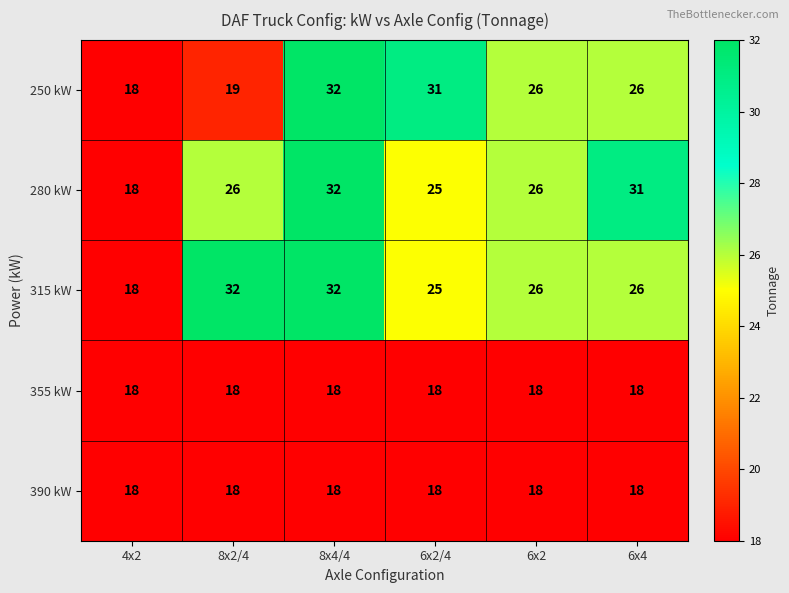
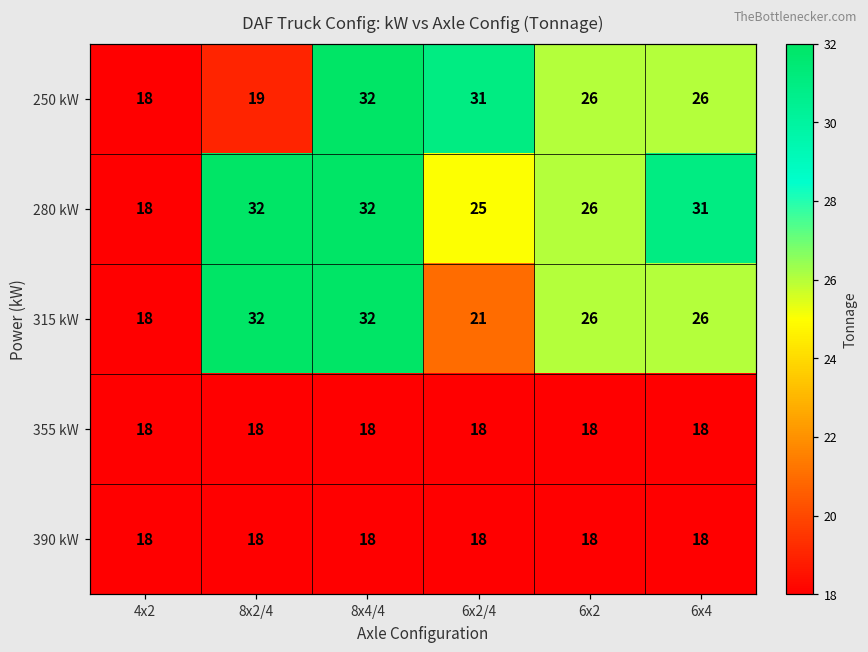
  {
    "250 kW": {
      "4x2": 18,
      "8x2/4": 19,
      "8x4/4": 32,
      "6x2/4": 31,
      "6x2": 26,
      "6x4": 26
    },
    "280 kW": {
      "4x2": 18,
-     "8x2/4": 26,
+     "8x2/4": 32,
      "8x4/4": 32,
      "6x2/4": 25,
      "6x2": 26,
      "6x4": 31
    },
    "315 kW": {
      "4x2": 18,
      "8x2/4": 32,
      "8x4/4": 32,
-     "6x2/4": 25,
+     "6x2/4": 21,
      "6x2": 26,
      "6x4": 26
    },
    "355 kW": {
      "4x2": 18,
      "8x2/4": 18,
      "8x4/4": 18,
      "6x2/4": 18,
      "6x2": 18,
      "6x4": 18
    },
    "390 kW": {
      "4x2": 18,
      "8x2/4": 18,
      "8x4/4": 18,
      "6x2/4": 18,
      "6x2": 18,
      "6x4": 18
    }
  }
